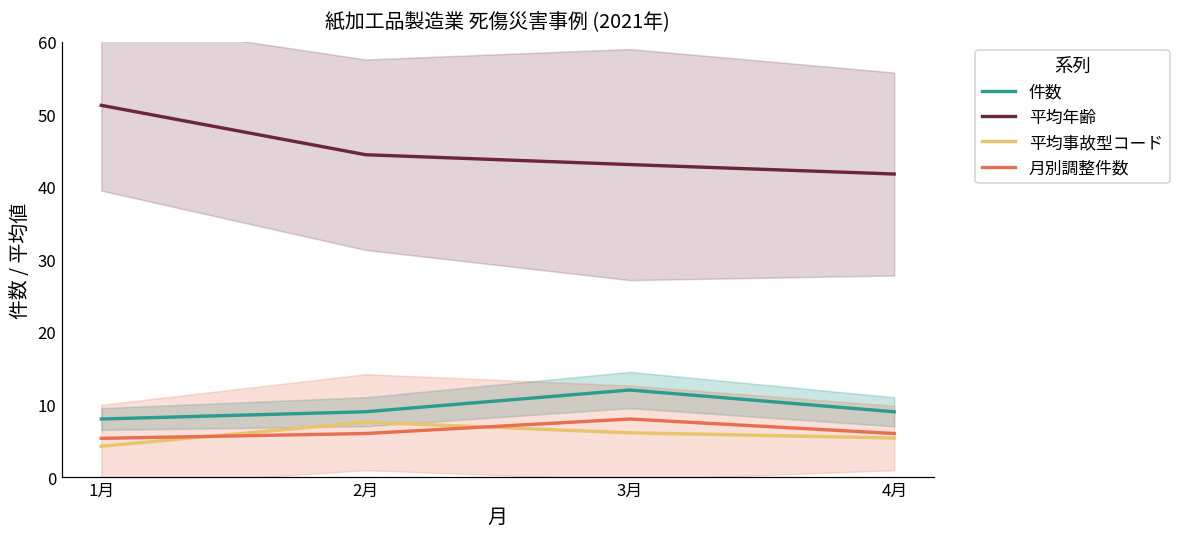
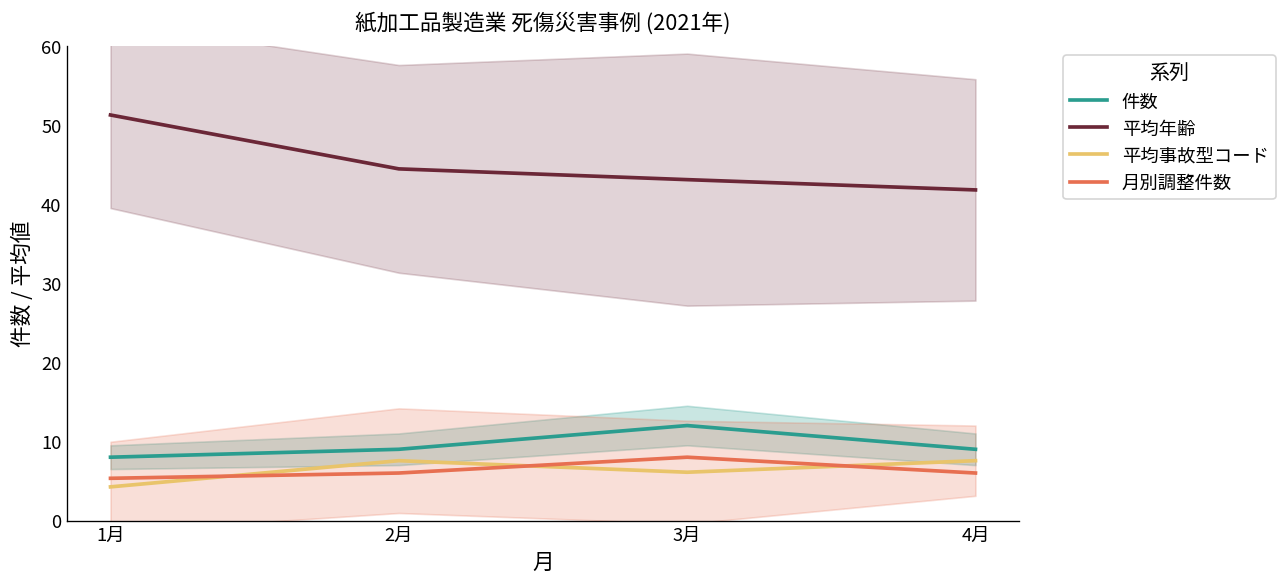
  {
    "平均事故型コード": {
      "1月": 4,
      "2月": 8,
      "3月": 6,
-     "4月": 5
+     "4月": 8
    }
  }
